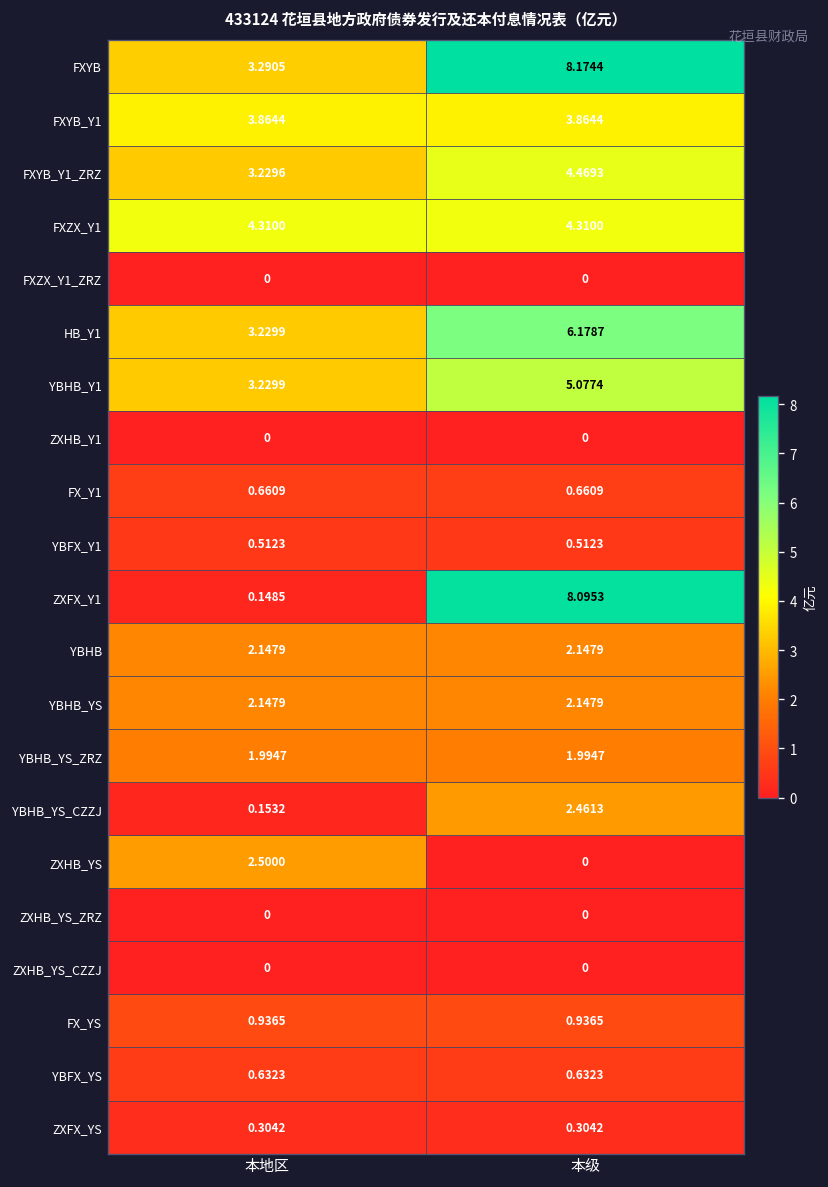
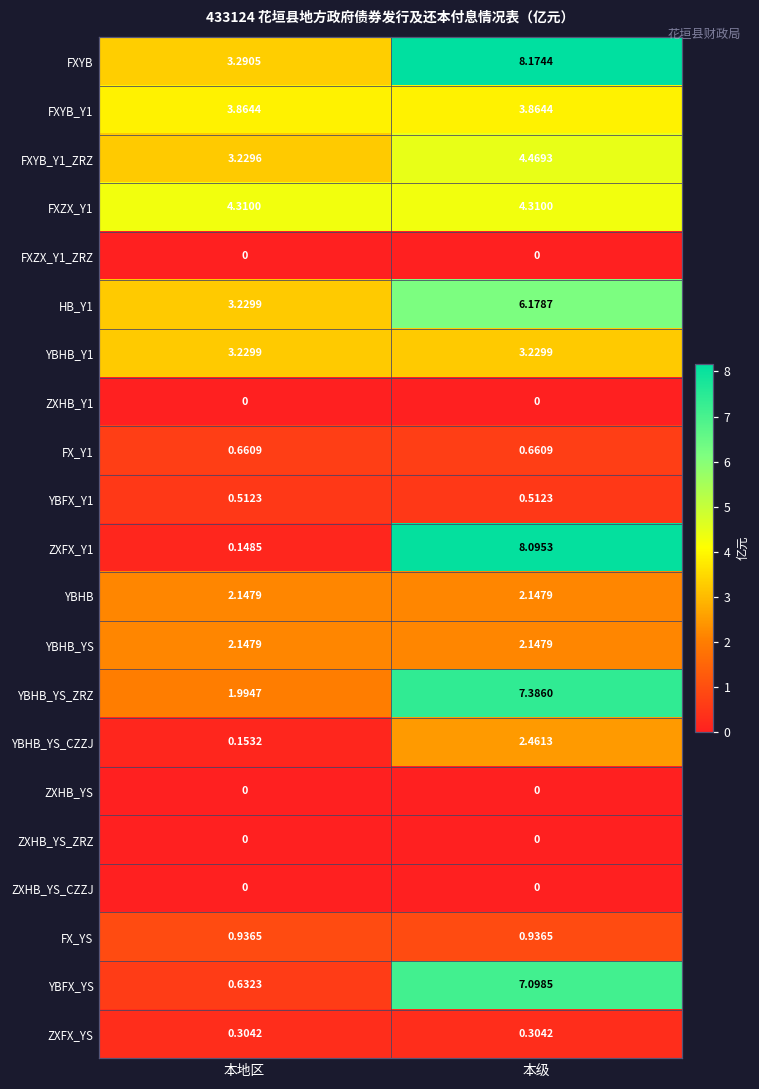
  {
    "FXYB": {
      "本地区": 3.2905,
      "本级": 8.1744
    },
    "FXYB_Y1": {
      "本地区": 3.8644,
      "本级": 3.8644
    },
    "FXYB_Y1_ZRZ": {
      "本地区": 3.2296,
      "本级": 4.4693
    },
    "FXZX_Y1": {
      "本地区": 4.3100,
      "本级": 4.3100
    },
    "FXZX_Y1_ZRZ": {
      "本地区": 0,
      "本级": 0
    },
    "HB_Y1": {
      "本地区": 3.2299,
      "本级": 6.1787
    },
    "YBHB_Y1": {
      "本地区": 3.2299,
-     "本级": 5.0774
+     "本级": 3.2299
    },
    "ZXHB_Y1": {
      "本地区": 0,
      "本级": 0
    },
    "FX_Y1": {
      "本地区": 0.6609,
      "本级": 0.6609
    },
    "YBFX_Y1": {
      "本地区": 0.5123,
      "本级": 0.5123
    },
    "ZXFX_Y1": {
      "本地区": 0.1485,
      "本级": 8.0953
    },
    "YBHB": {
      "本地区": 2.1479,
      "本级": 2.1479
    },
    "YBHB_YS": {
      "本地区": 2.1479,
      "本级": 2.1479
    },
    "YBHB_YS_ZRZ": {
      "本地区": 1.9947,
-     "本级": 1.9947
+     "本级": 7.3860
    },
    "YBHB_YS_CZZJ": {
      "本地区": 0.1532,
      "本级": 2.4613
    },
    "ZXHB_YS": {
-     "本地区": 2.5000,
+     "本地区": 0,
      "本级": 0
    },
    "ZXHB_YS_ZRZ": {
      "本地区": 0,
      "本级": 0
    },
    "ZXHB_YS_CZZJ": {
      "本地区": 0,
      "本级": 0
    },
    "FX_YS": {
      "本地区": 0.9365,
      "本级": 0.9365
    },
    "YBFX_YS": {
      "本地区": 0.6323,
-     "本级": 0.6323
+     "本级": 7.0985
    },
    "ZXFX_YS": {
      "本地区": 0.3042,
      "本级": 0.3042
    }
  }
